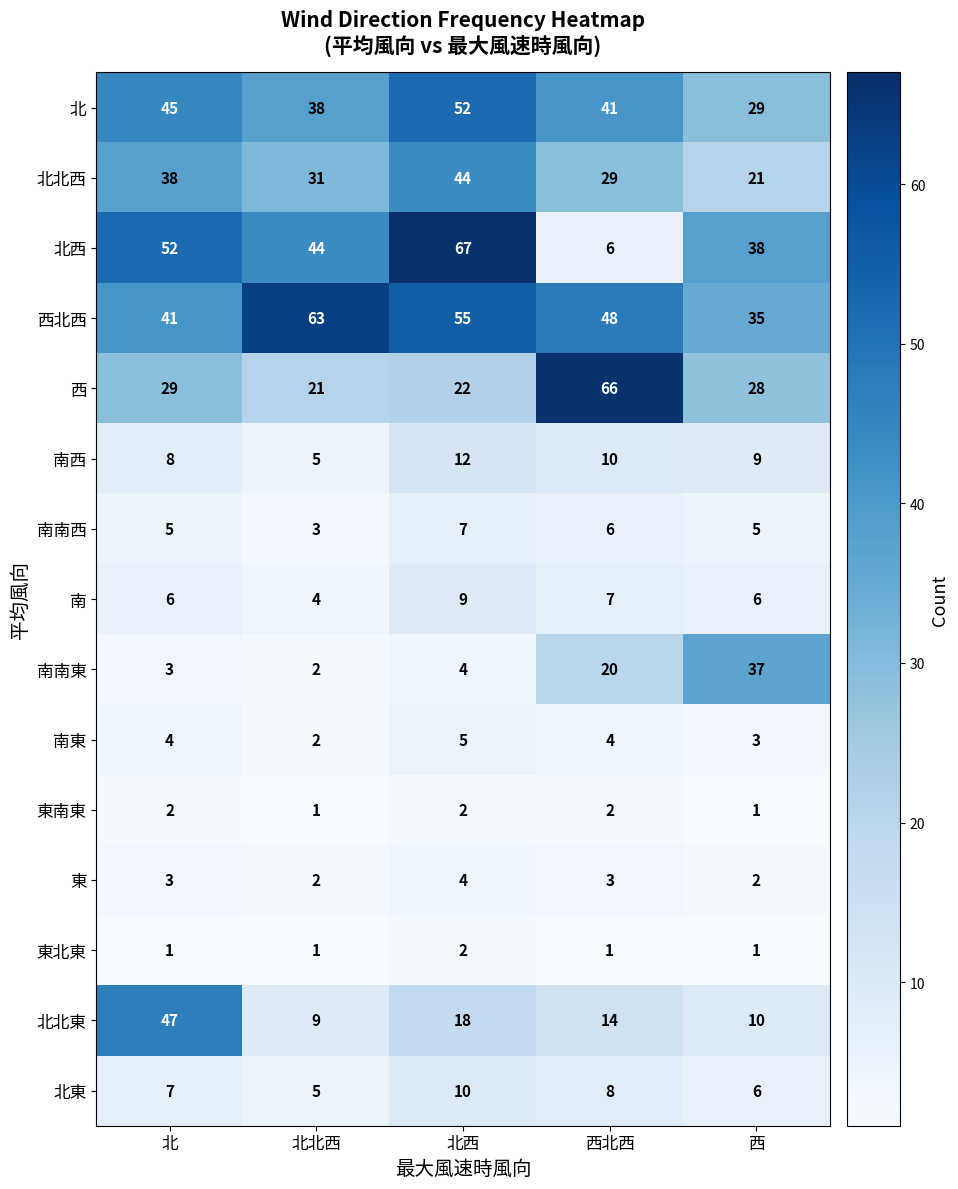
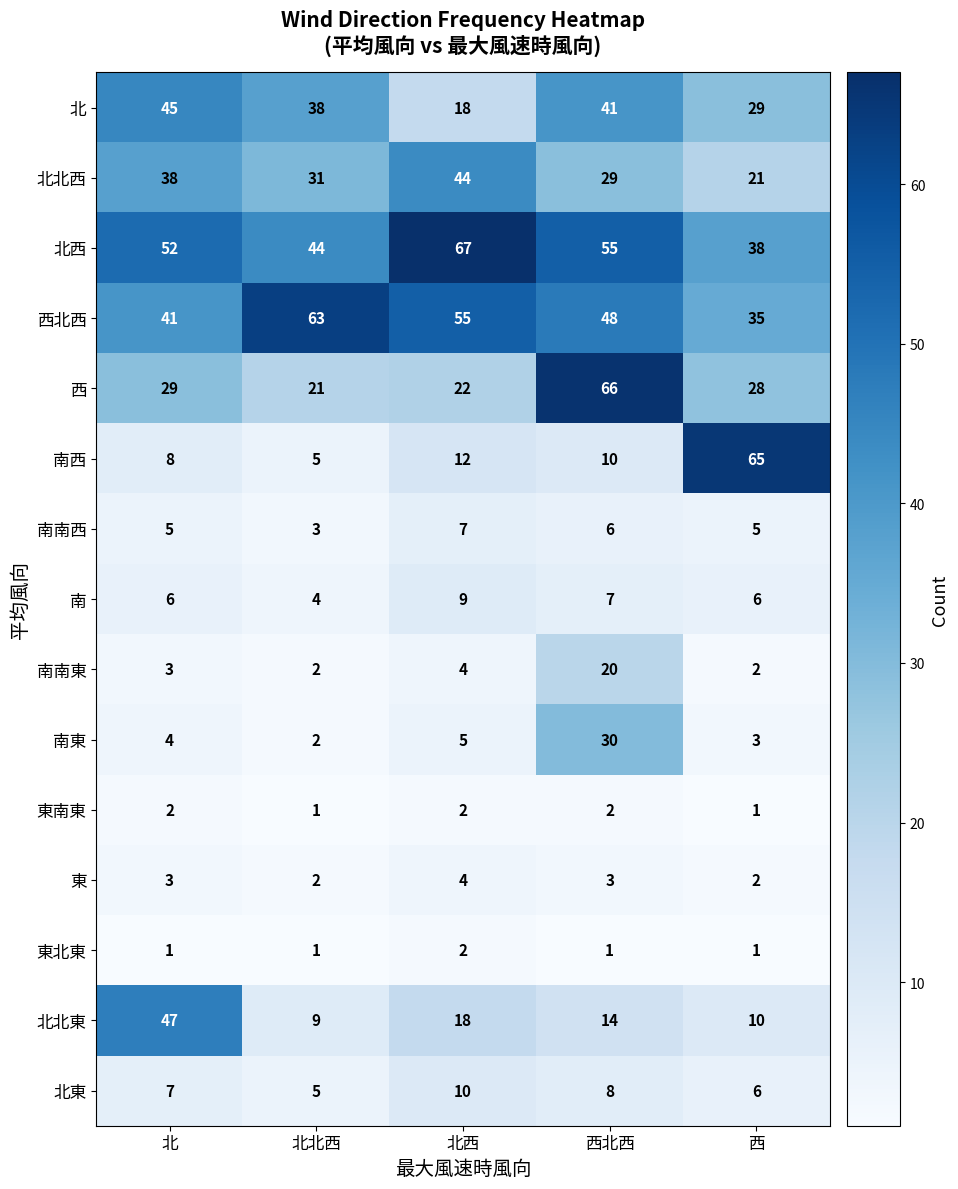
  {
    "北": {
      "北": 45,
      "北北西": 38,
-     "北西": 52,
+     "北西": 18,
      "西北西": 41,
      "西": 29
    },
    "北北西": {
      "北": 38,
      "北北西": 31,
      "北西": 44,
      "西北西": 29,
      "西": 21
    },
    "北西": {
      "北": 52,
      "北北西": 44,
      "北西": 67,
-     "西北西": 6,
+     "西北西": 55,
      "西": 38
    },
    "西北西": {
      "北": 41,
      "北北西": 63,
      "北西": 55,
      "西北西": 48,
      "西": 35
    },
    "西": {
      "北": 29,
      "北北西": 21,
      "北西": 22,
      "西北西": 66,
      "西": 28
    },
    "南西": {
      "北": 8,
      "北北西": 5,
      "北西": 12,
      "西北西": 10,
-     "西": 9
+     "西": 65
    },
    "南南西": {
      "北": 5,
      "北北西": 3,
      "北西": 7,
      "西北西": 6,
      "西": 5
    },
    "南": {
      "北": 6,
      "北北西": 4,
      "北西": 9,
      "西北西": 7,
      "西": 6
    },
    "南南東": {
      "北": 3,
      "北北西": 2,
      "北西": 4,
      "西北西": 20,
-     "西": 37
+     "西": 2
    },
    "南東": {
      "北": 4,
      "北北西": 2,
      "北西": 5,
-     "西北西": 4,
+     "西北西": 30,
      "西": 3
    },
    "東南東": {
      "北": 2,
      "北北西": 1,
      "北西": 2,
      "西北西": 2,
      "西": 1
    },
    "東": {
      "北": 3,
      "北北西": 2,
      "北西": 4,
      "西北西": 3,
      "西": 2
    },
    "東北東": {
      "北": 1,
      "北北西": 1,
      "北西": 2,
      "西北西": 1,
      "西": 1
    },
    "北北東": {
      "北": 47,
      "北北西": 9,
      "北西": 18,
      "西北西": 14,
      "西": 10
    },
    "北東": {
      "北": 7,
      "北北西": 5,
      "北西": 10,
      "西北西": 8,
      "西": 6
    }
  }
